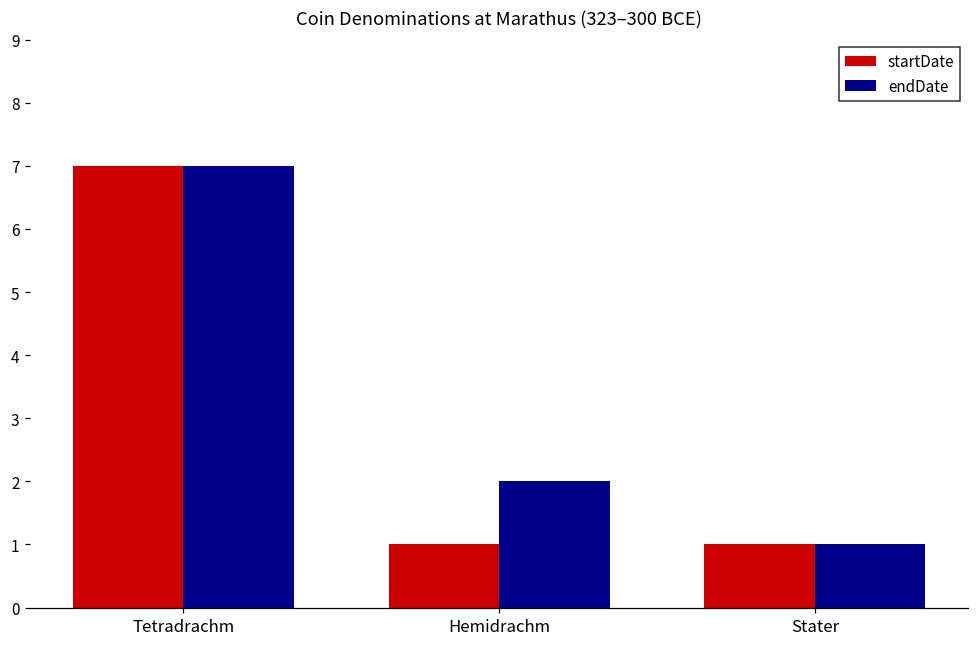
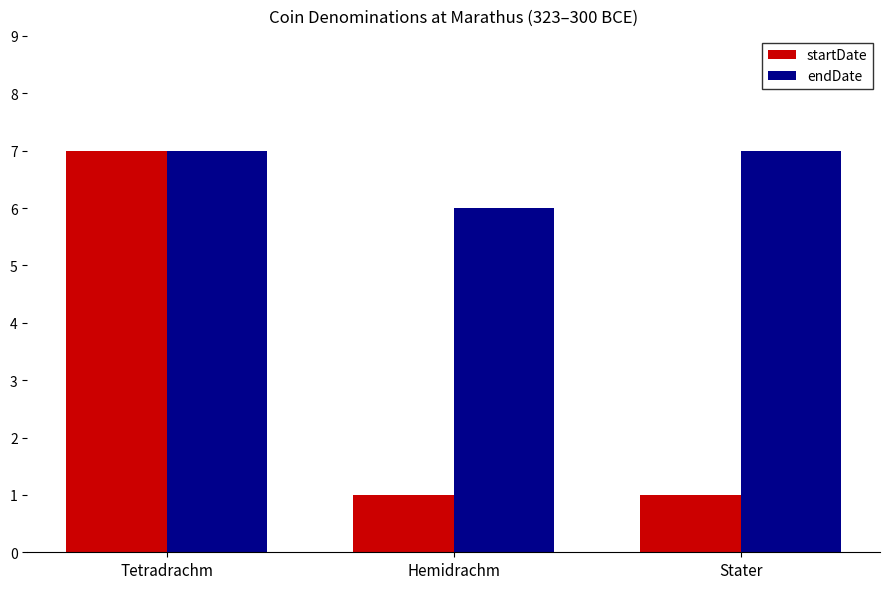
  {
    "startDate": {
      "Tetradrachm": 7,
      "Hemidrachm": 1,
      "Stater": 1
    },
    "endDate": {
      "Tetradrachm": 7,
-     "Hemidrachm": 2,
-     "Stater": 1
+     "Hemidrachm": 6,
+     "Stater": 7
    }
  }
